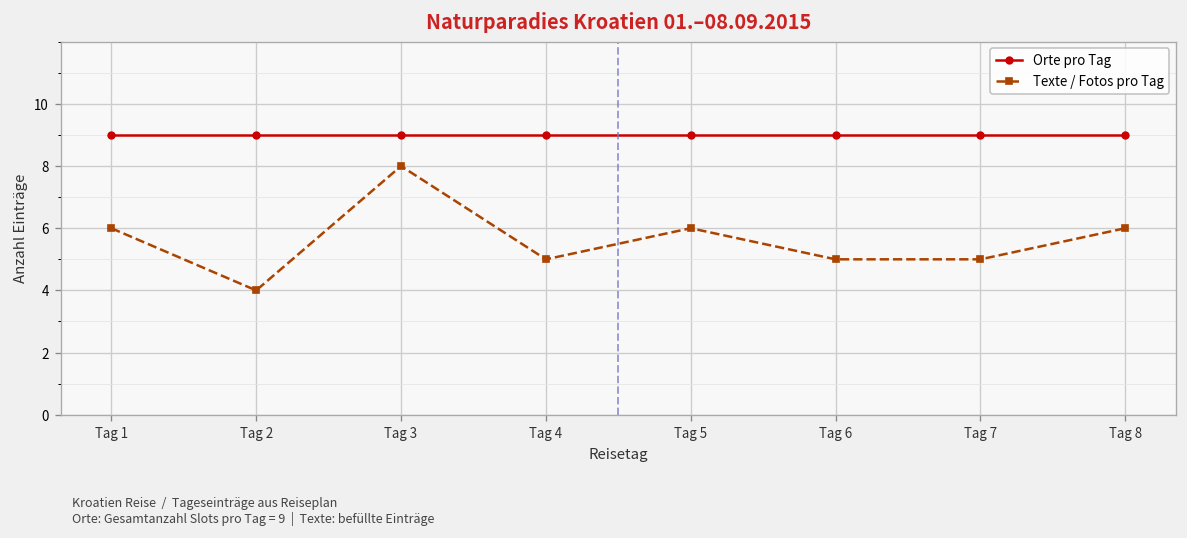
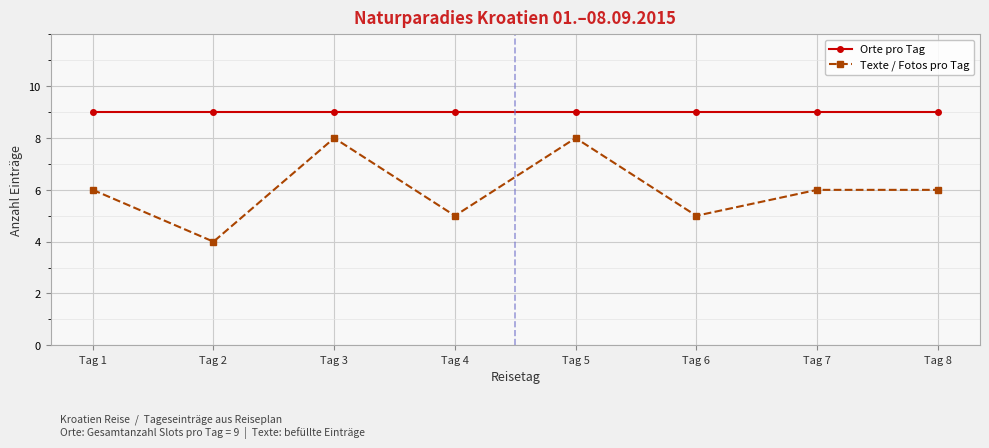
  {
    "Orte pro Tag": {
      "Tag 1": 9,
      "Tag 2": 9,
      "Tag 3": 9,
      "Tag 4": 9,
      "Tag 5": 9,
      "Tag 6": 9,
      "Tag 7": 9,
      "Tag 8": 9
    },
    "Texte / Fotos pro Tag": {
      "Tag 1": 6,
      "Tag 2": 4,
      "Tag 3": 8,
      "Tag 4": 5,
-     "Tag 5": 6,
+     "Tag 5": 8,
      "Tag 6": 5,
-     "Tag 7": 5,
+     "Tag 7": 6,
      "Tag 8": 6
    }
  }
